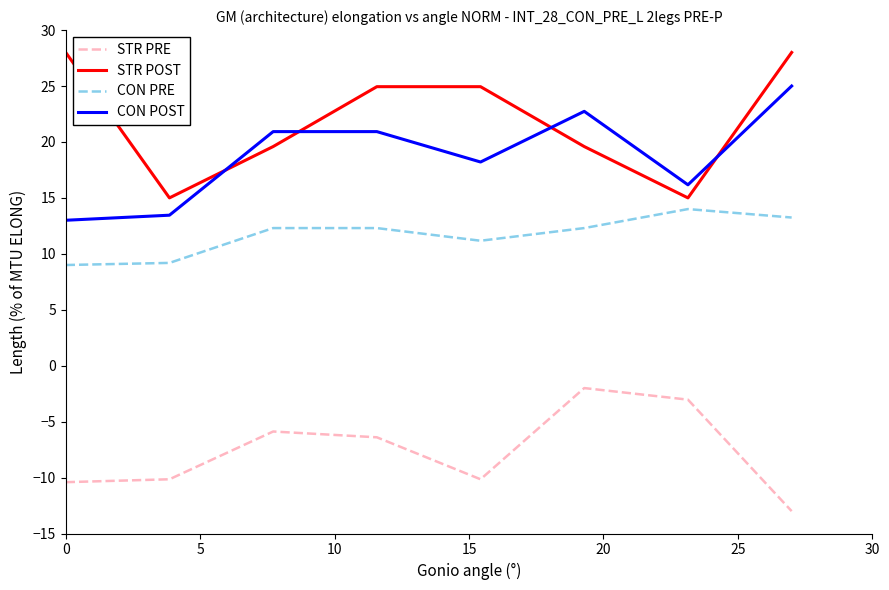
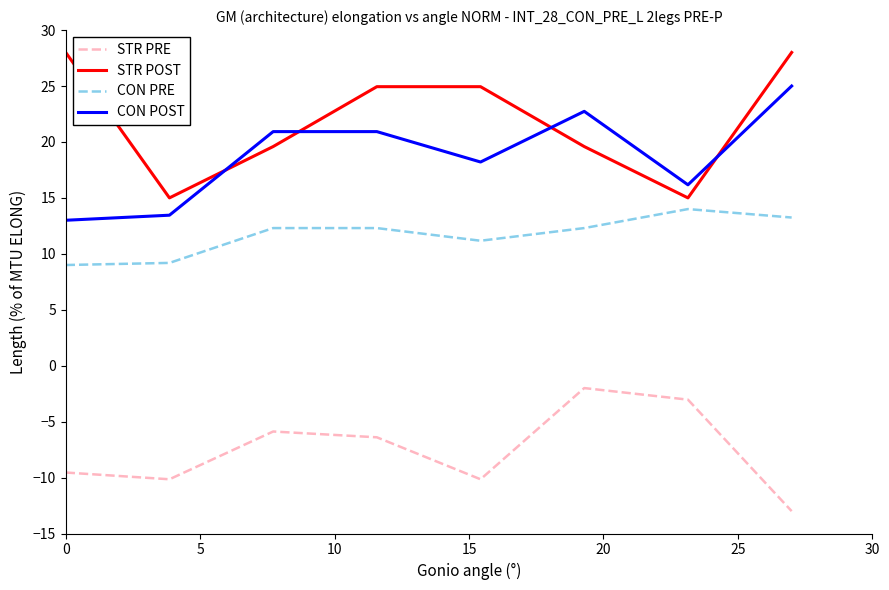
  {
    "STR PRE": {
-     "0": -10.4
+     "0": -9.5
    },
    "STR POST": {
      "0": 28.0
    },
    "CON PRE": {
      "0": 9.0
    },
    "CON POST": {
      "0": 13.0
    }
  }
